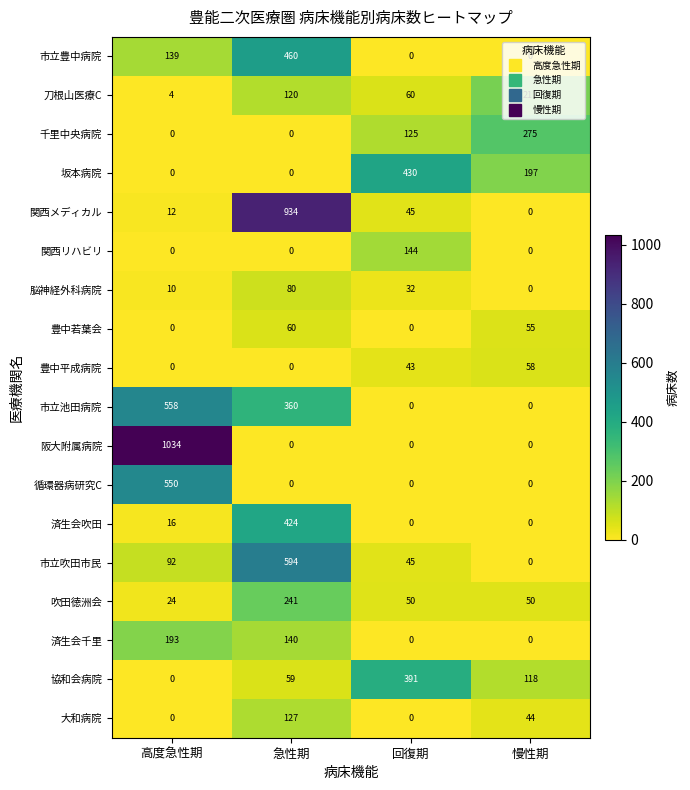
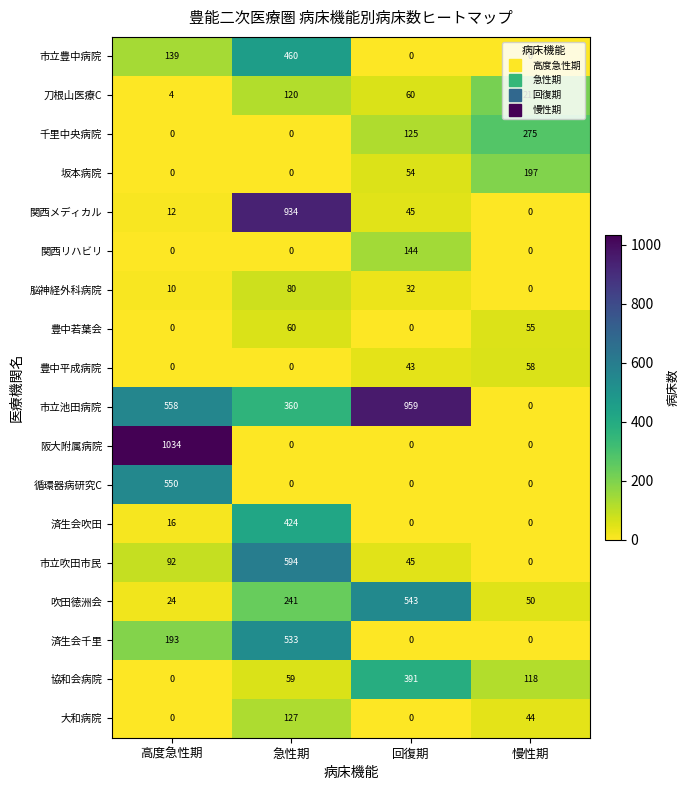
  {
    "市立豊中病院": {
      "高度急性期": 139,
      "急性期": 460,
      "回復期": 0
    },
    "刀根山医療C": {
      "高度急性期": 4,
      "急性期": 120,
      "回復期": 60
    },
    "千里中央病院": {
      "高度急性期": 0,
      "急性期": 0,
      "回復期": 125,
      "慢性期": 275
    },
    "坂本病院": {
      "高度急性期": 0,
      "急性期": 0,
-     "回復期": 430,
+     "回復期": 54,
      "慢性期": 197
    },
    "関西メディカル": {
      "高度急性期": 12,
      "急性期": 934,
      "回復期": 45,
      "慢性期": 0
    },
    "関西リハビリ": {
      "高度急性期": 0,
      "急性期": 0,
      "回復期": 144,
      "慢性期": 0
    },
    "脳神経外科病院": {
      "高度急性期": 10,
      "急性期": 80,
      "回復期": 32,
      "慢性期": 0
    },
    "豊中若葉会": {
      "高度急性期": 0,
      "急性期": 60,
      "回復期": 0,
      "慢性期": 55
    },
    "豊中平成病院": {
      "高度急性期": 0,
      "急性期": 0,
      "回復期": 43,
      "慢性期": 58
    },
    "市立池田病院": {
      "高度急性期": 558,
      "急性期": 360,
-     "回復期": 0,
+     "回復期": 959,
      "慢性期": 0
    },
    "阪大附属病院": {
      "高度急性期": 1034,
      "急性期": 0,
      "回復期": 0,
      "慢性期": 0
    },
    "循環器病研究C": {
      "高度急性期": 550,
      "急性期": 0,
      "回復期": 0,
      "慢性期": 0
    },
    "済生会吹田": {
      "高度急性期": 16,
      "急性期": 424,
      "回復期": 0,
      "慢性期": 0
    },
    "市立吹田市民": {
      "高度急性期": 92,
      "急性期": 594,
      "回復期": 45,
      "慢性期": 0
    },
    "吹田徳洲会": {
      "高度急性期": 24,
      "急性期": 241,
-     "回復期": 50,
+     "回復期": 543,
      "慢性期": 50
    },
    "済生会千里": {
      "高度急性期": 193,
-     "急性期": 140,
+     "急性期": 533,
      "回復期": 0,
      "慢性期": 0
    },
    "協和会病院": {
      "高度急性期": 0,
      "急性期": 59,
      "回復期": 391,
      "慢性期": 118
    },
    "大和病院": {
      "高度急性期": 0,
      "急性期": 127,
      "回復期": 0,
      "慢性期": 44
    }
  }
